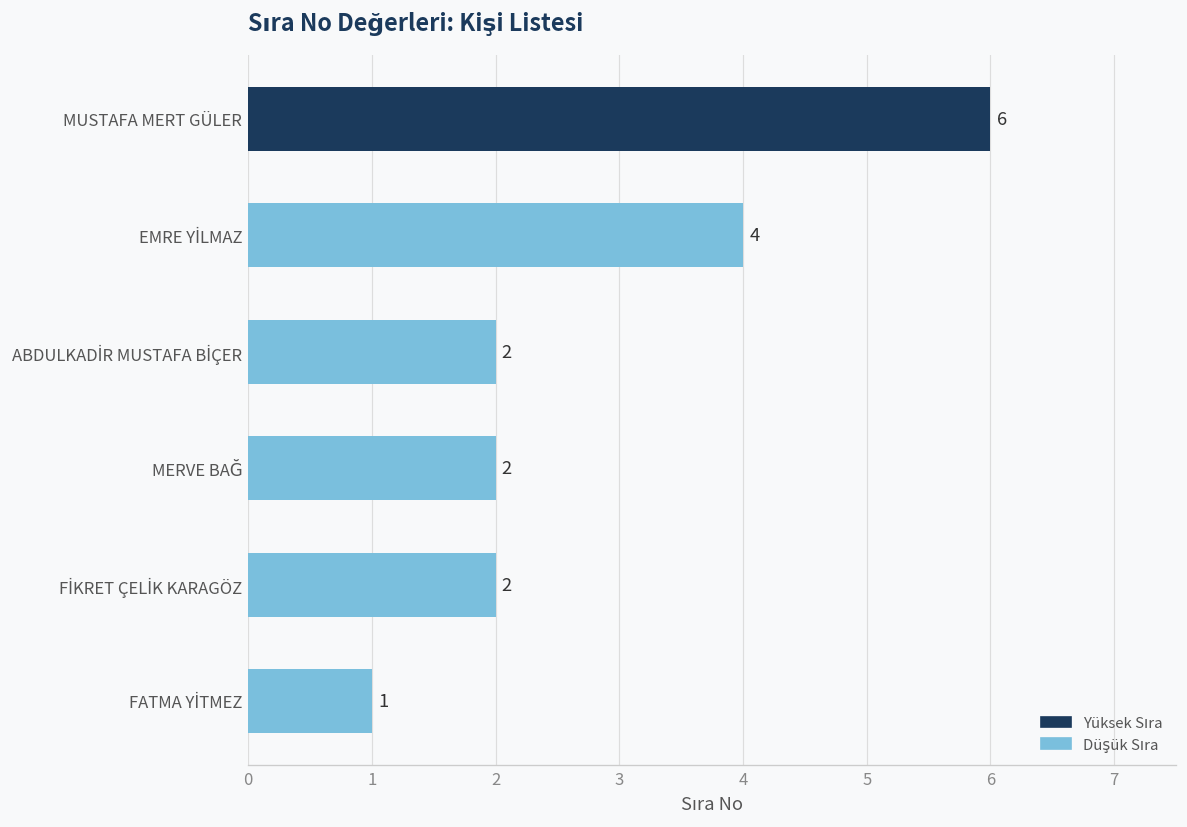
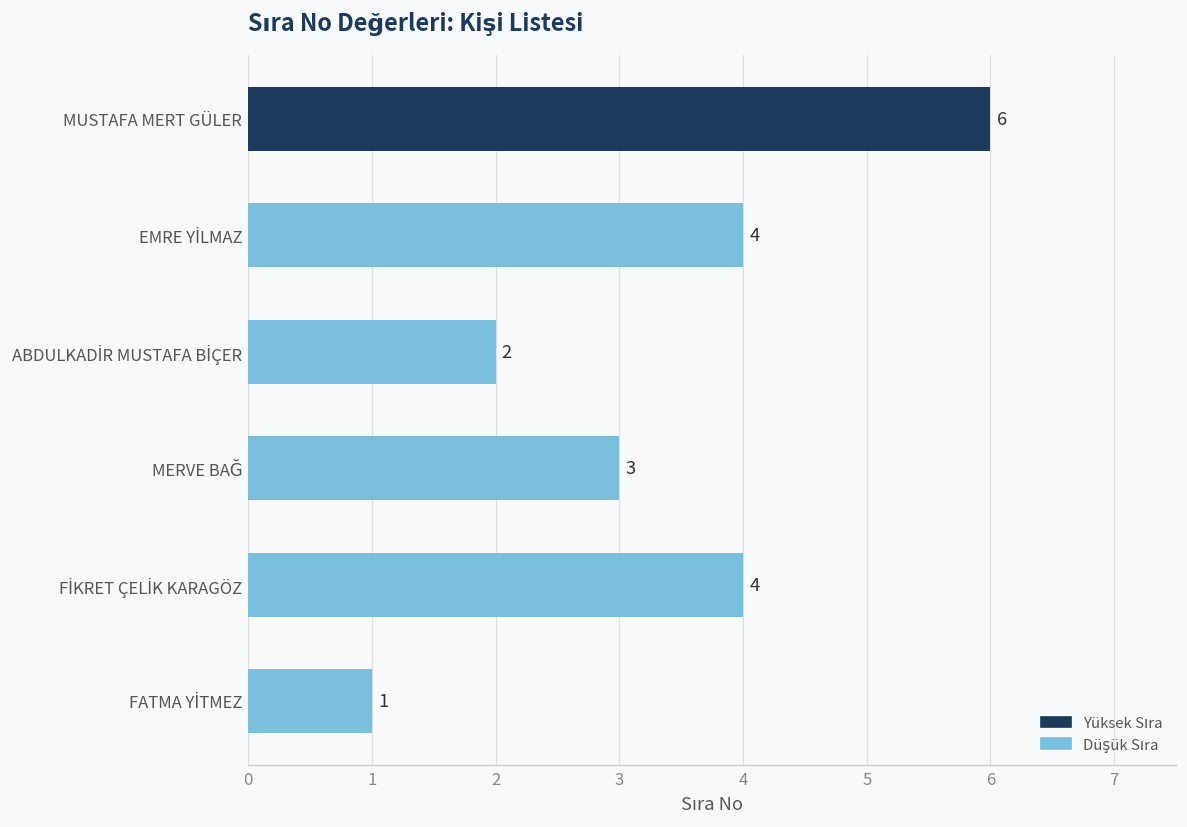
  {
    "MUSTAFA MERT GÜLER": 6,
    "EMRE YİLMAZ": 4,
    "ABDULKADİR MUSTAFA BİÇER": 2,
-   "MERVE BAĞ": 2,
-   "FİKRET ÇELİK KARAGÖZ": 2,
+   "MERVE BAĞ": 3,
+   "FİKRET ÇELİK KARAGÖZ": 4,
    "FATMA YİTMEZ": 1
  }
